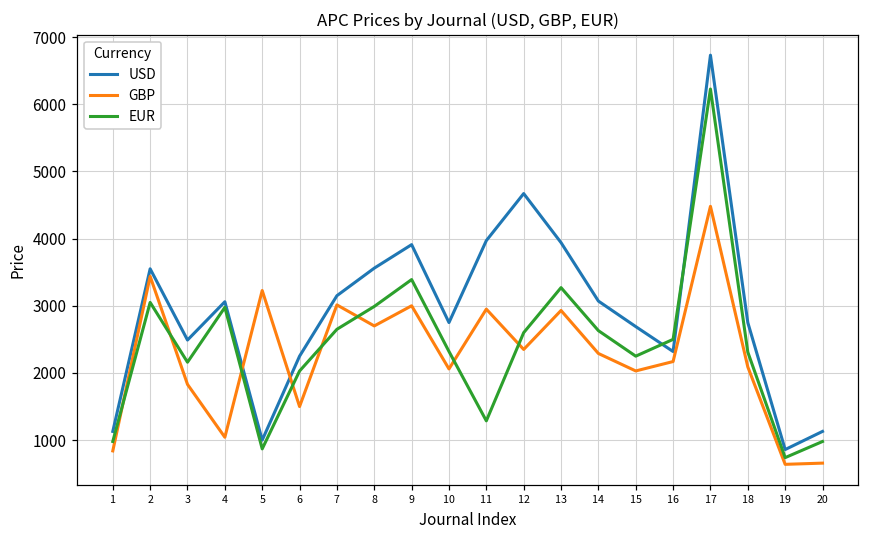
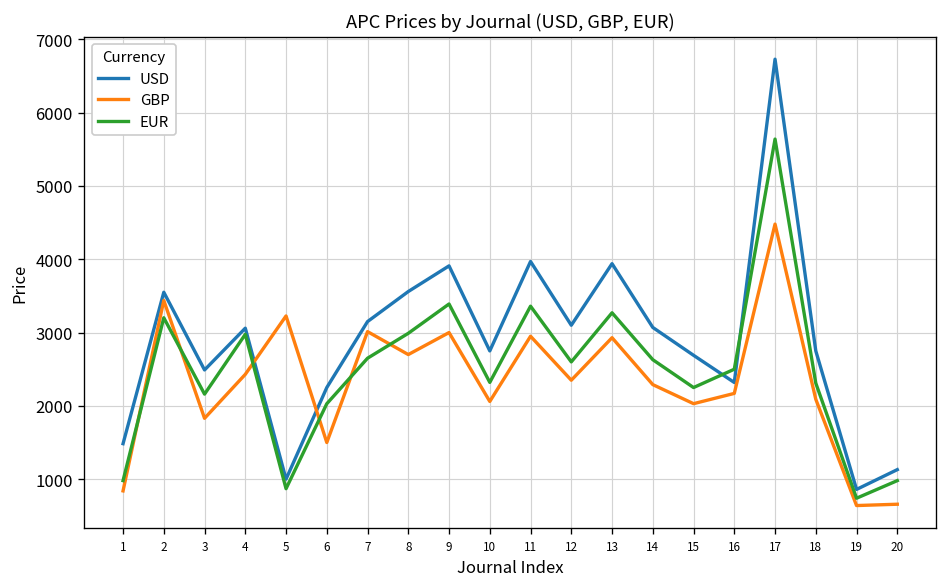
  {
    "USD": {
-     "1": 1100,
+     "1": 1500,
      "2": 3600,
      "3": 2500,
      "4": 3100,
      "5": 1000,
      "6": 2300,
      "7": 3200,
      "8": 3600,
      "9": 3900,
      "10": 2800,
      "11": 4000,
-     "12": 4700,
+     "12": 3100,
      "13": 3900,
      "14": 3100,
      "15": 2700,
      "16": 2300,
      "17": 6700,
      "18": 2800,
      "19": 900,
      "20": 1100
    },
    "GBP": {
      "1": 800,
      "2": 3400,
      "3": 1800,
-     "4": 1000,
+     "4": 2400,
      "5": 3200,
      "6": 1500,
      "7": 3000,
      "8": 2700,
      "9": 3000,
      "10": 2100,
      "11": 3000,
      "12": 2400,
      "13": 2900,
      "14": 2300,
      "15": 2000,
      "16": 2200,
      "17": 4500,
      "18": 2100,
      "19": 600,
      "20": 700
    },
    "EUR": {
      "1": 1000,
-     "2": 3100,
+     "2": 3200,
      "3": 2200,
      "4": 3000,
      "5": 900,
      "6": 2000,
      "7": 2700,
      "8": 3000,
      "9": 3400,
      "10": 2300,
-     "11": 1300,
+     "11": 3400,
      "12": 2600,
      "13": 3300,
      "14": 2600,
      "15": 2300,
      "16": 2500,
-     "17": 6200,
+     "17": 5600,
      "18": 2300,
      "19": 700,
      "20": 1000
    }
  }
